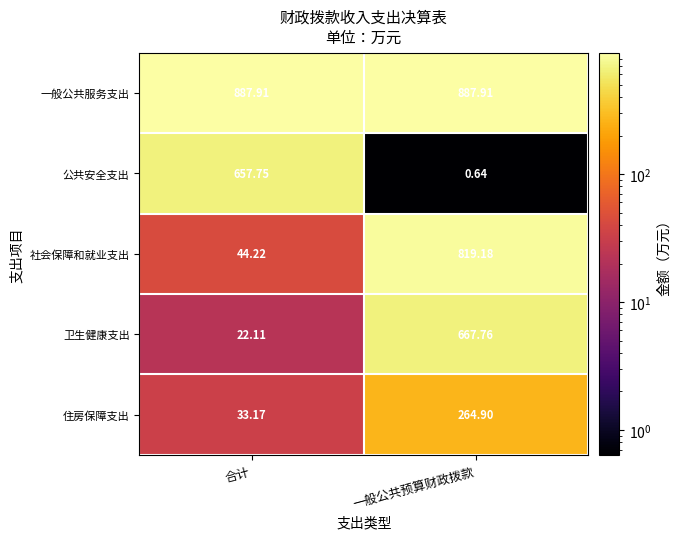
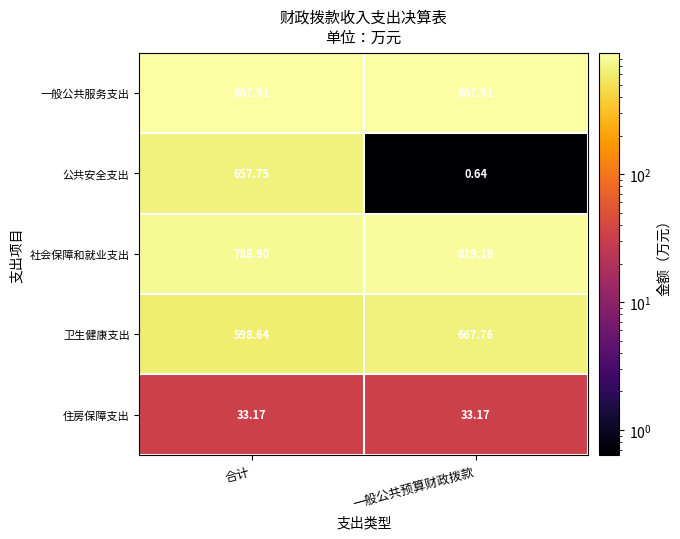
  {
    "一般公共服务支出": {
      "合计": 887.91,
      "一般公共预算财政拨款": 887.91
    },
    "公共安全支出": {
      "合计": 657.75,
      "一般公共预算财政拨款": 0.64
    },
    "社会保障和就业支出": {
-     "合计": 44.22,
+     "合计": 788.90,
      "一般公共预算财政拨款": 819.18
    },
    "卫生健康支出": {
-     "合计": 22.11,
+     "合计": 598.64,
      "一般公共预算财政拨款": 667.76
    },
    "住房保障支出": {
      "合计": 33.17,
-     "一般公共预算财政拨款": 264.90
+     "一般公共预算财政拨款": 33.17
    }
  }
